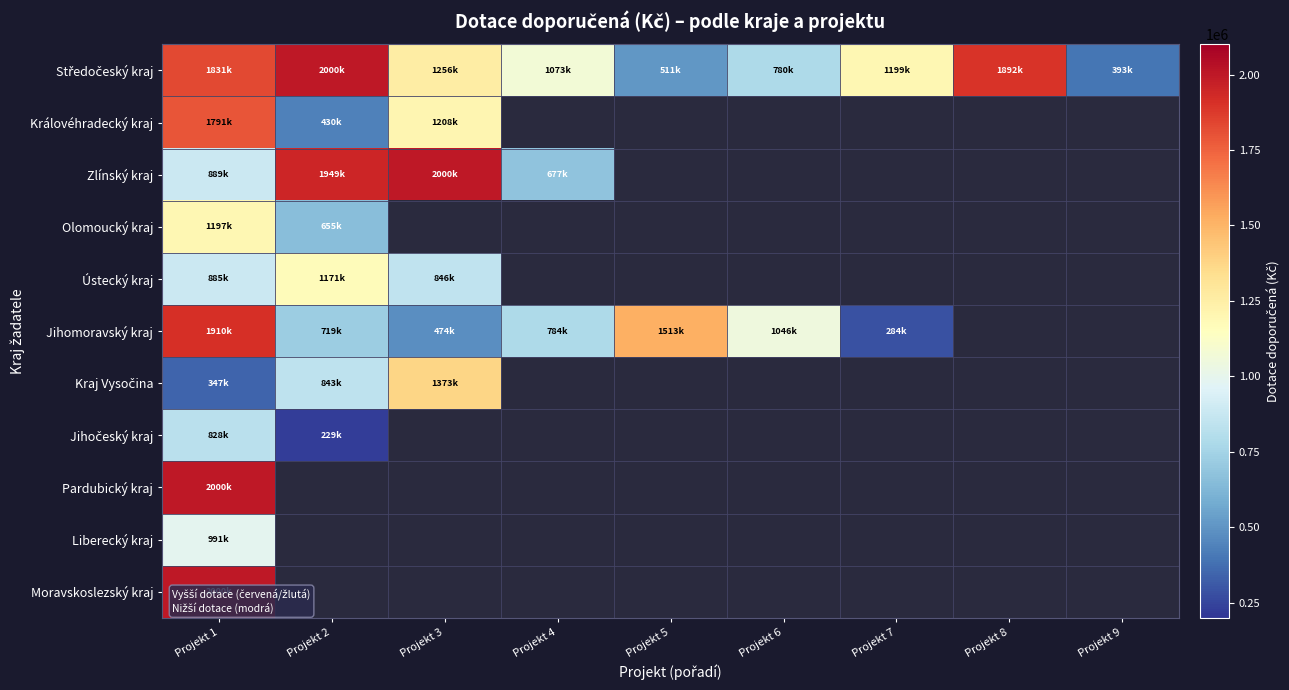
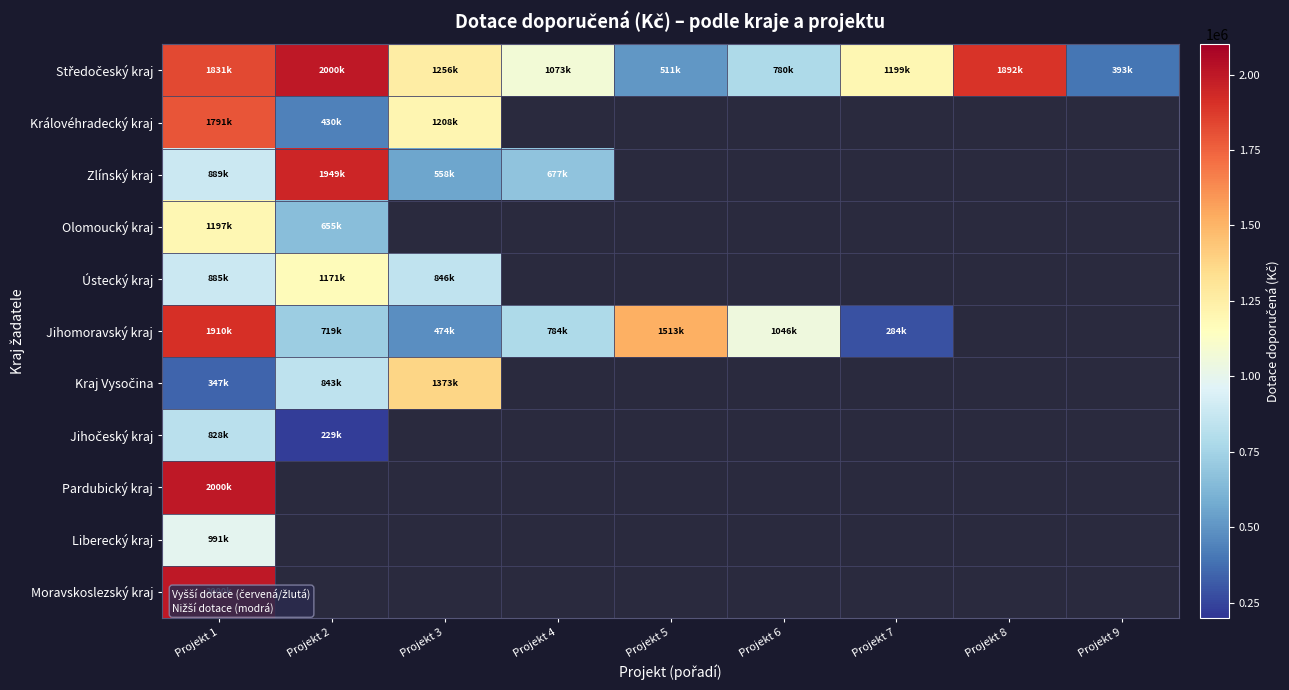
  {
    "Středočeský kraj": {
      "Projekt 1": "1831k",
      "Projekt 2": "2000k",
      "Projekt 3": "1256k",
      "Projekt 4": "1073k",
      "Projekt 5": "511k",
      "Projekt 6": "780k",
      "Projekt 7": "1199k",
      "Projekt 8": "1892k",
      "Projekt 9": "393k"
    },
    "Královéhradecký kraj": {
      "Projekt 1": "1791k",
      "Projekt 2": "430k",
      "Projekt 3": "1208k"
    },
    "Zlínský kraj": {
      "Projekt 1": "889k",
      "Projekt 2": "1949k",
-     "Projekt 3": "2000k",
+     "Projekt 3": "558k",
      "Projekt 4": "677k"
    },
    "Olomoucký kraj": {
      "Projekt 1": "1197k",
      "Projekt 2": "655k"
    },
    "Ústecký kraj": {
      "Projekt 1": "885k",
      "Projekt 2": "1171k",
      "Projekt 3": "846k"
    },
    "Jihomoravský kraj": {
      "Projekt 1": "1910k",
      "Projekt 2": "719k",
      "Projekt 3": "474k",
      "Projekt 4": "784k",
      "Projekt 5": "1513k",
      "Projekt 6": "1046k",
      "Projekt 7": "284k"
    },
    "Kraj Vysočina": {
      "Projekt 1": "347k",
      "Projekt 2": "843k",
      "Projekt 3": "1373k"
    },
    "Jihočeský kraj": {
      "Projekt 1": "828k",
      "Projekt 2": "229k"
    },
    "Pardubický kraj": {
      "Projekt 1": "2000k"
    },
    "Liberecký kraj": {
      "Projekt 1": "991k"
    }
  }
